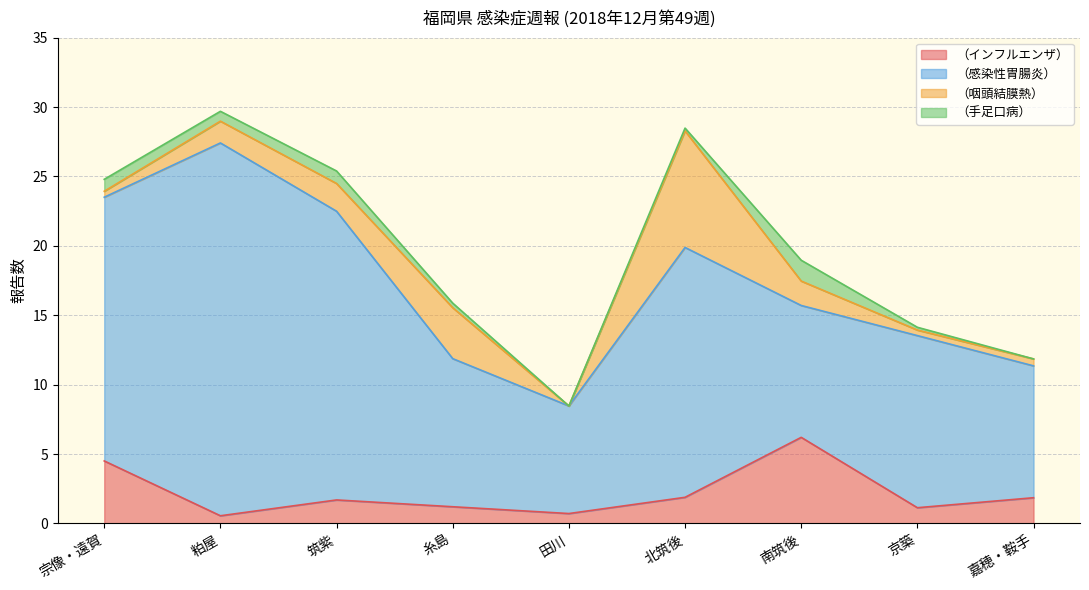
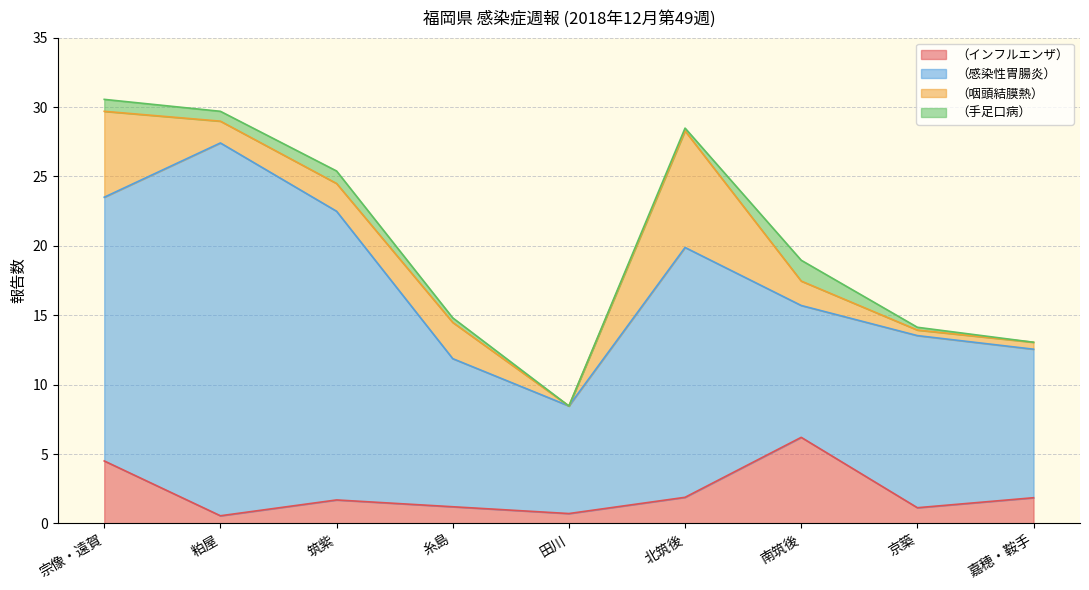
  {
    "（インフルエンザ）": {
      "宗像・遠賀": 4.5,
      "粕屋": 0.6,
      "筑紫": 1.7,
      "糸島": 1.2,
      "田川": 0.7,
      "北筑後": 1.9,
      "南筑後": 6.2,
      "京築": 1.1,
      "嘉穂・鞍手": 1.9
    },
    "（感染性胃腸炎）": {
      "宗像・遠賀": 19.0,
      "粕屋": 26.9,
      "筑紫": 20.8,
      "糸島": 10.7,
      "北筑後": 18.0,
      "南筑後": 9.5,
      "京築": 12.4,
-     "嘉穂・鞍手": 9.5
+     "嘉穂・鞍手": 10.7
    },
    "（咽頭結膜熱）": {
-     "宗像・遠賀": 0.4,
+     "宗像・遠賀": 6.2,
      "粕屋": 1.6,
      "筑紫": 2.0,
-     "糸島": 3.7,
+     "糸島": 2.6,
      "北筑後": 8.4,
      "南筑後": 1.8,
      "京築": 0.4
    },
    "（手足口病）": {
      "宗像・遠賀": 0.9,
      "粕屋": 0.7,
      "筑紫": 0.9,
      "糸島": 0.3,
      "北筑後": 0.2,
      "南筑後": 1.5,
      "京築": 0.2
    }
  }
